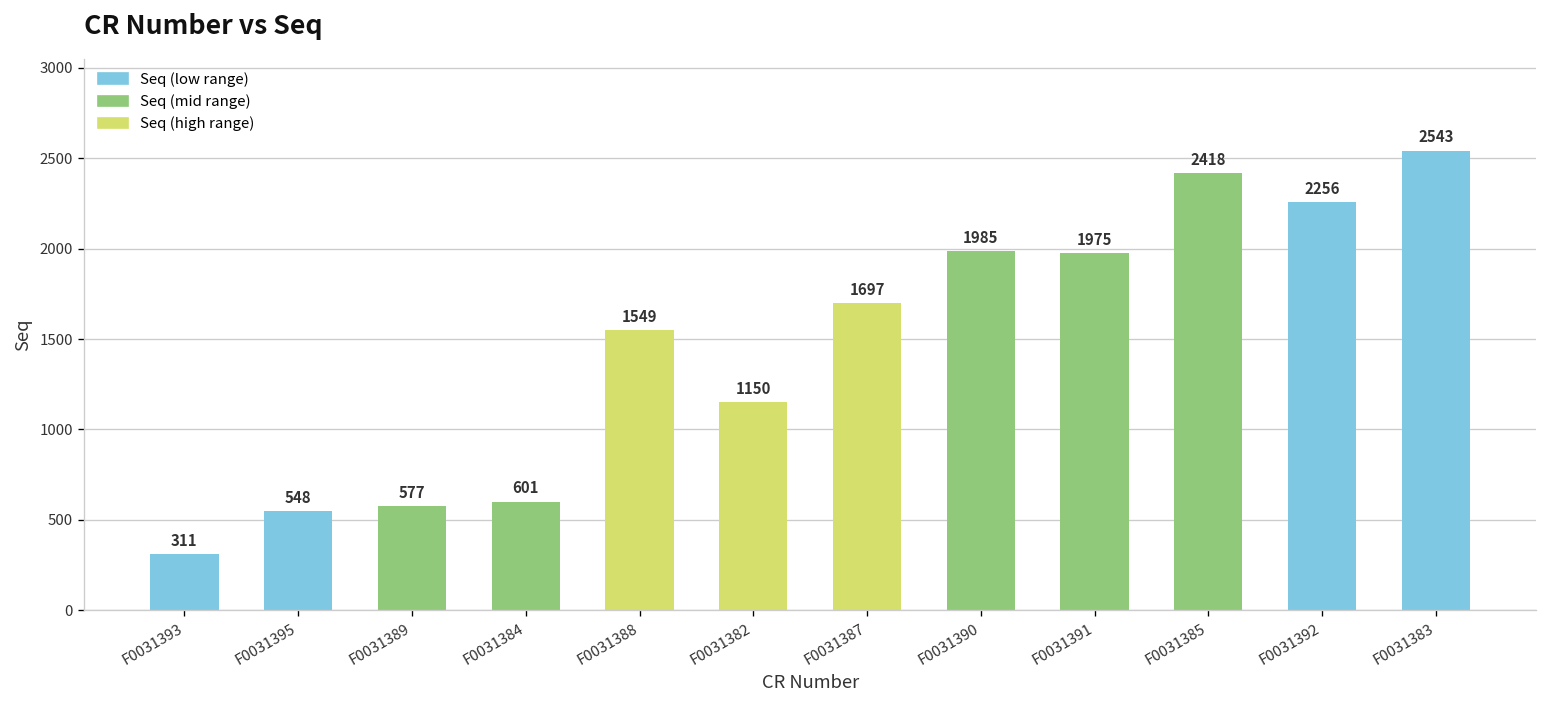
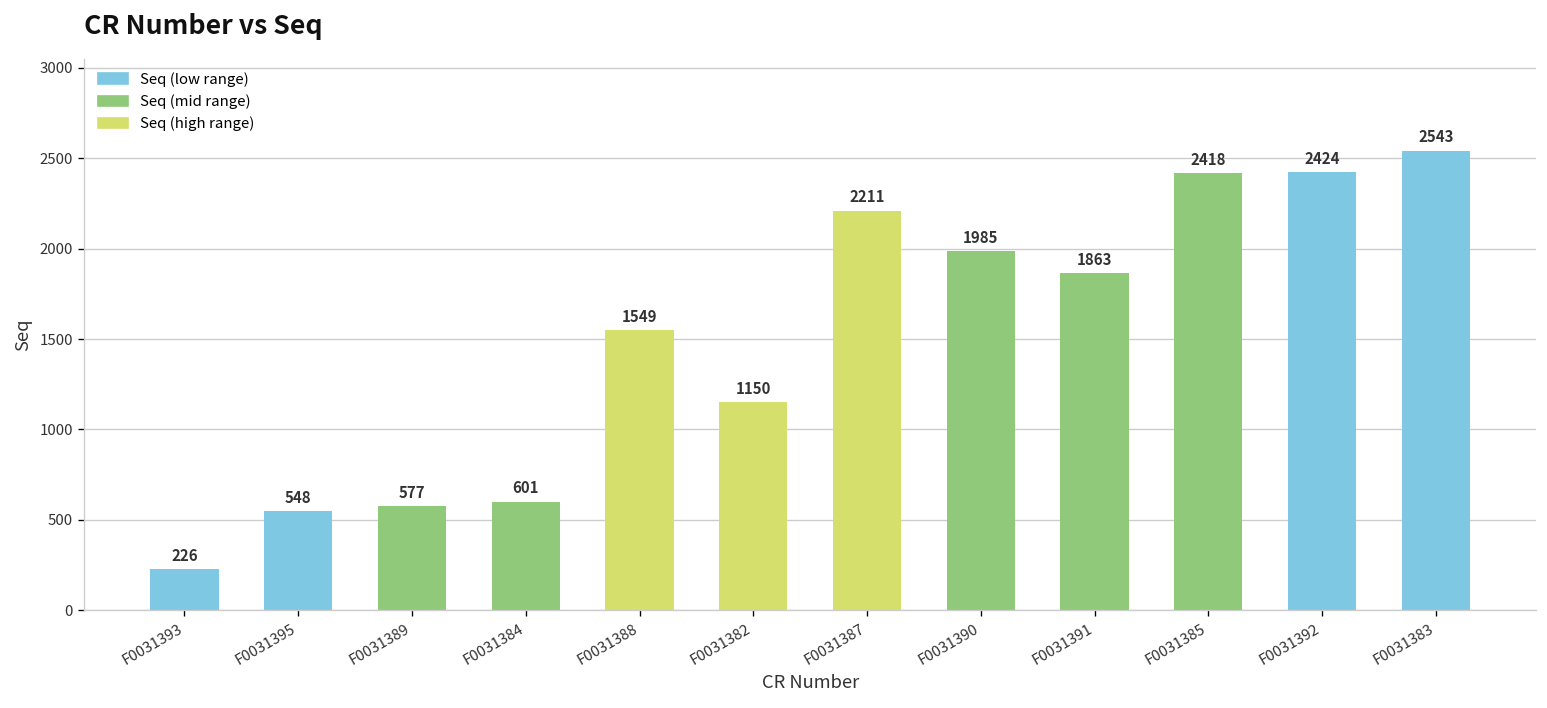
  {
-   "F0031393": 311,
+   "F0031393": 226,
    "F0031395": 548,
    "F0031389": 577,
    "F0031384": 601,
    "F0031388": 1549,
    "F0031382": 1150,
-   "F0031387": 1697,
+   "F0031387": 2211,
    "F0031390": 1985,
-   "F0031391": 1975,
+   "F0031391": 1863,
    "F0031385": 2418,
-   "F0031392": 2256,
+   "F0031392": 2424,
    "F0031383": 2543
  }
